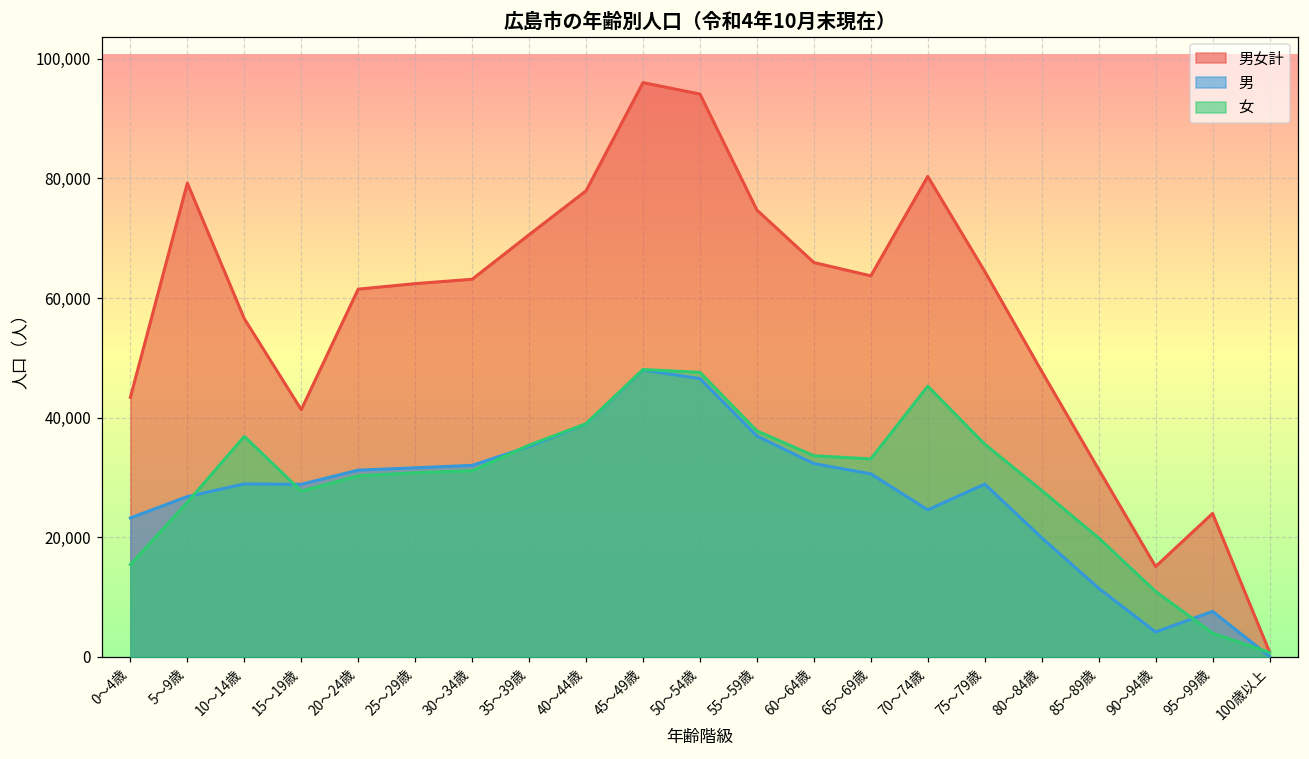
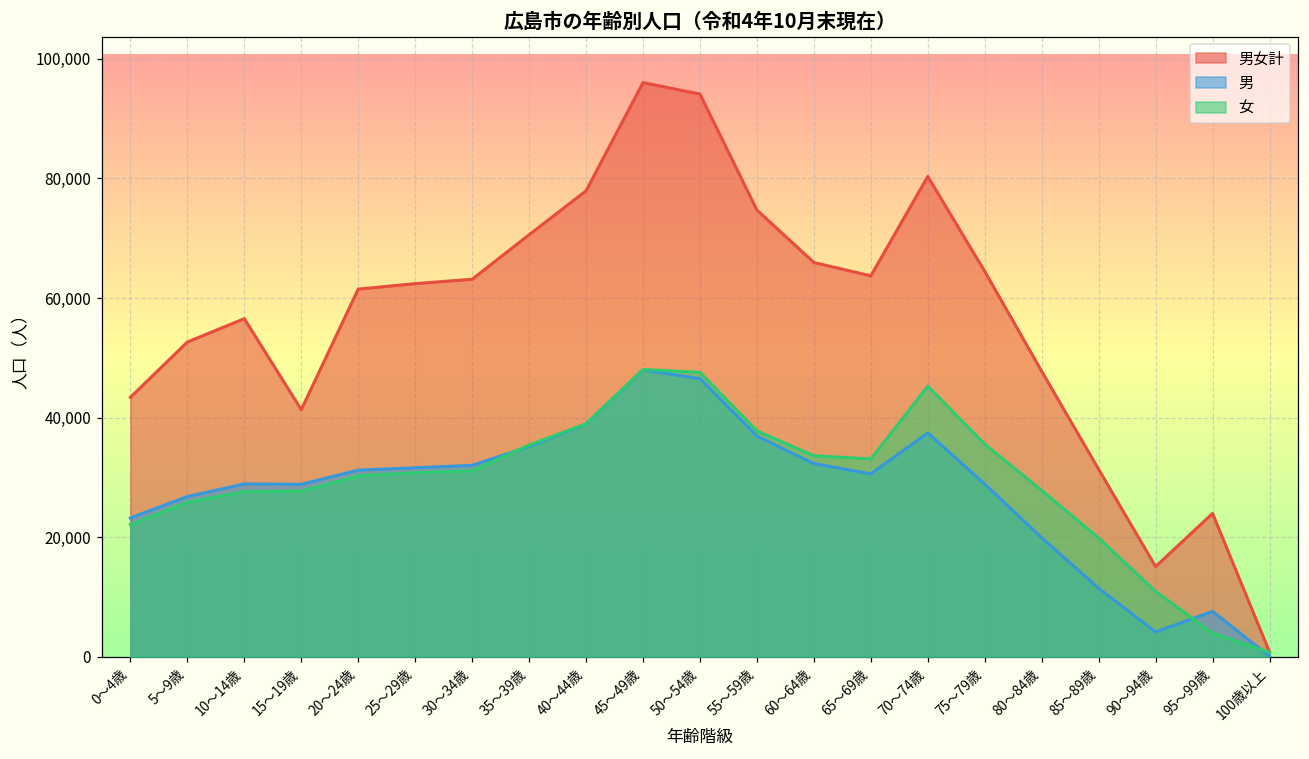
  {
    "男女計": {
      "0～4歳": "43,000",
-     "5～9歳": "79,000",
+     "5～9歳": "53,000",
      "10～14歳": "57,000",
      "15～19歳": "41,000",
      "20～24歳": "61,000",
      "25～29歳": "62,000",
      "30～34歳": "63,000",
      "35～39歳": "71,000",
      "40～44歳": "78,000",
      "45～49歳": "96,000",
      "50～54歳": "94,000",
      "55～59歳": "75,000",
      "60～64歳": "66,000",
      "65～69歳": "64,000",
      "70～74歳": "80,000",
      "75～79歳": "64,000",
      "80～84歳": "48,000",
      "85～89歳": "31,000",
      "90～94歳": "15,000",
      "95～99歳": "24,000"
    },
    "男": {
      "0～4歳": "23,000",
      "5～9歳": "27,000",
      "10～14歳": "29,000",
      "15～19歳": "29,000",
      "20～24歳": "31,000",
      "25～29歳": "32,000",
      "30～34歳": "32,000",
      "50～54歳": "47,000",
      "55～59歳": "37,000",
      "60～64歳": "32,000",
      "65～69歳": "31,000",
-     "70～74歳": "25,000",
+     "70～74歳": "37,000",
      "75～79歳": "29,000",
      "80～84歳": "20,000",
      "85～89歳": "11,000",
      "90～94歳": "4,000",
      "95～99歳": "8,000",
      "100歳以上": "0"
    },
    "女": {
-     "0～4歳": "15,000",
+     "0～4歳": "22,000",
      "5～9歳": "26,000",
-     "10～14歳": "37,000",
+     "10～14歳": "28,000",
      "15～19歳": "28,000",
      "20～24歳": "30,000",
      "25～29歳": "31,000",
      "30～34歳": "31,000",
      "50～54歳": "48,000",
      "55～59歳": "38,000",
      "60～64歳": "34,000",
      "65～69歳": "33,000",
      "70～74歳": "45,000",
      "75～79歳": "36,000",
      "80～84歳": "28,000",
      "85～89歳": "20,000",
      "90～94歳": "11,000",
      "95～99歳": "4,000"
    }
  }
